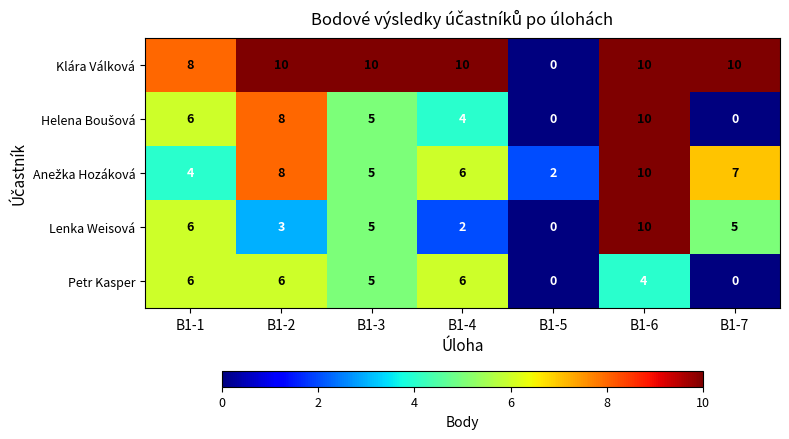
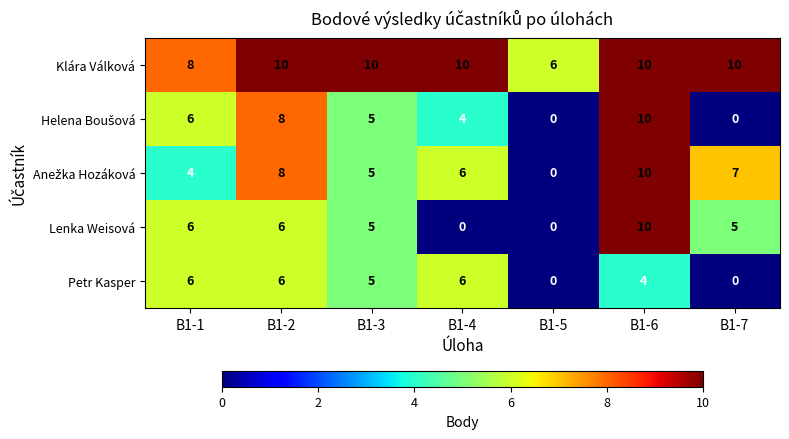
  {
    "Klára Válková": {
      "B1-1": 8,
      "B1-2": 10,
      "B1-3": 10,
      "B1-4": 10,
-     "B1-5": 0,
+     "B1-5": 6,
      "B1-6": 10,
      "B1-7": 10
    },
    "Helena Boušová": {
      "B1-1": 6,
      "B1-2": 8,
      "B1-3": 5,
      "B1-4": 4,
      "B1-5": 0,
      "B1-6": 10,
      "B1-7": 0
    },
    "Anežka Hozáková": {
      "B1-1": 4,
      "B1-2": 8,
      "B1-3": 5,
      "B1-4": 6,
-     "B1-5": 2,
+     "B1-5": 0,
      "B1-6": 10,
      "B1-7": 7
    },
    "Lenka Weisová": {
      "B1-1": 6,
-     "B1-2": 3,
+     "B1-2": 6,
      "B1-3": 5,
-     "B1-4": 2,
+     "B1-4": 0,
      "B1-5": 0,
      "B1-6": 10,
      "B1-7": 5
    },
    "Petr Kasper": {
      "B1-1": 6,
      "B1-2": 6,
      "B1-3": 5,
      "B1-4": 6,
      "B1-5": 0,
      "B1-6": 4,
      "B1-7": 0
    }
  }
